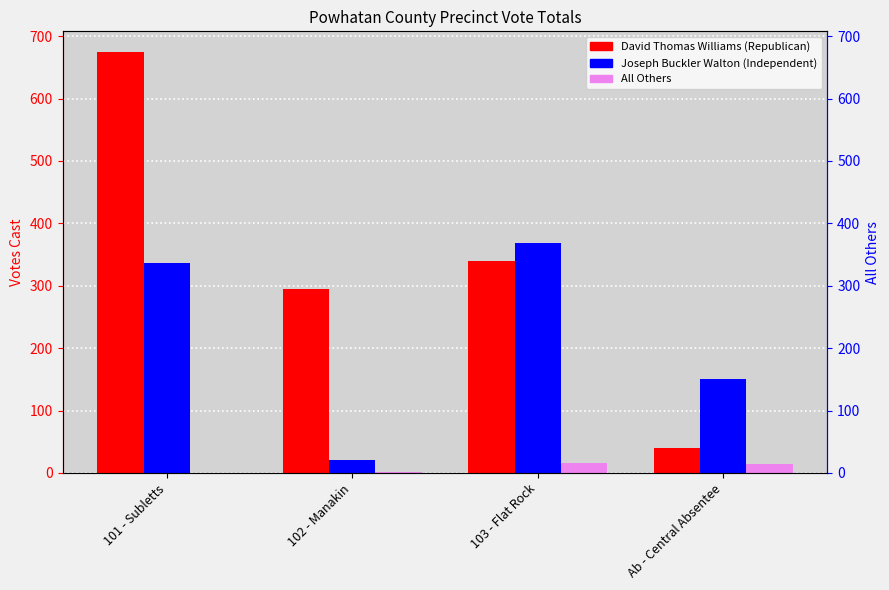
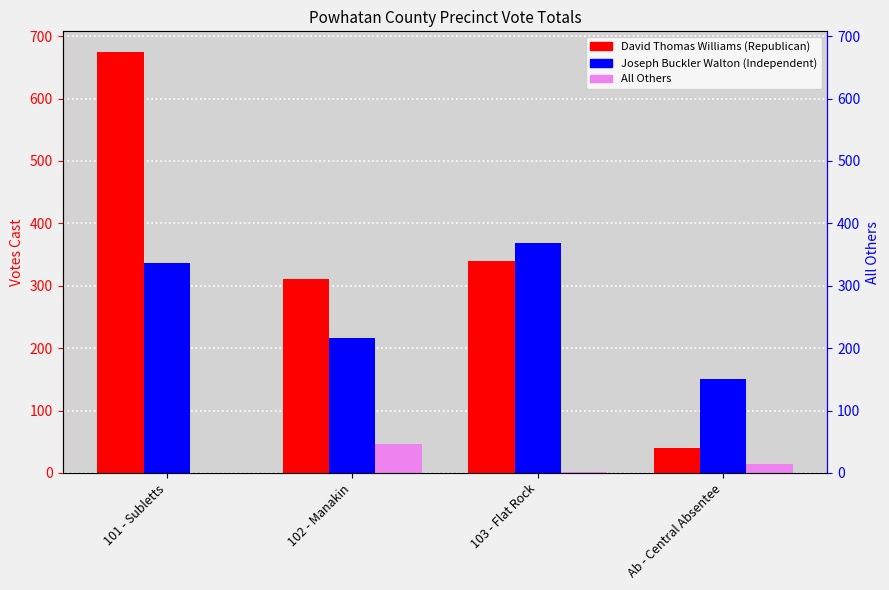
  {
    "David Thomas Williams (Republican)": {
      "101 - Subletts": 670,
-     "102 - Manakin": 290,
+     "102 - Manakin": 310,
      "103 - Flat Rock": 340,
      "Ab - Central Absentee": 40
    },
    "Joseph Buckler Walton (Independent)": {
      "101 - Subletts": 340,
-     "102 - Manakin": 20,
+     "102 - Manakin": 220,
      "103 - Flat Rock": 370,
      "Ab - Central Absentee": 150
    },
    "All Others": {
      "101 - Subletts": 0,
-     "102 - Manakin": 0,
-     "103 - Flat Rock": 20,
+     "102 - Manakin": 50,
+     "103 - Flat Rock": 0,
      "Ab - Central Absentee": 20
    }
  }
